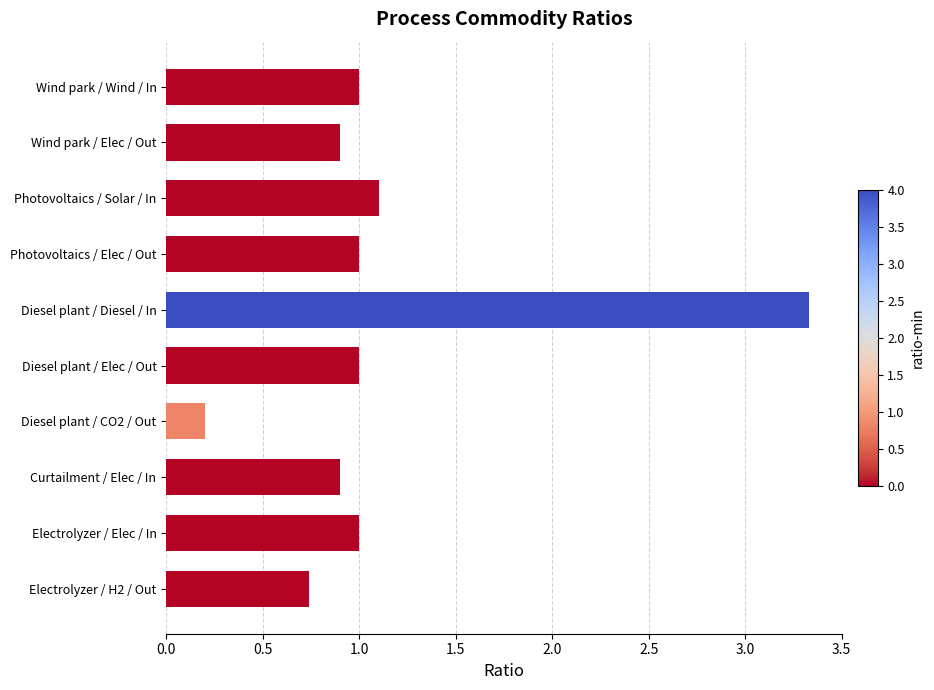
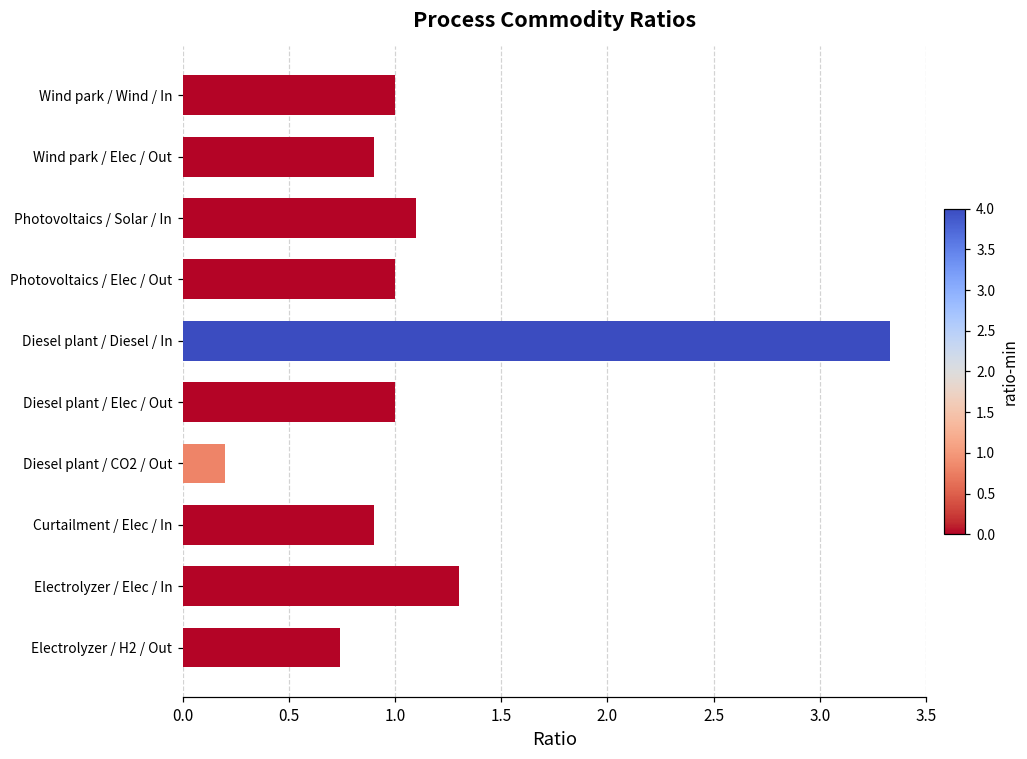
  {
    "Wind park / Wind / In": 1.0,
    "Wind park / Elec / Out": 0.9,
    "Photovoltaics / Solar / In": 1.1,
    "Photovoltaics / Elec / Out": 1.0,
    "Diesel plant / Diesel / In": 3.33,
    "Diesel plant / Elec / Out": 1.0,
    "Diesel plant / CO2 / Out": 0.2,
    "Curtailment / Elec / In": 0.9,
-   "Electrolyzer / Elec / In": 1.0,
+   "Electrolyzer / Elec / In": 1.3,
    "Electrolyzer / H2 / Out": 0.74
  }
